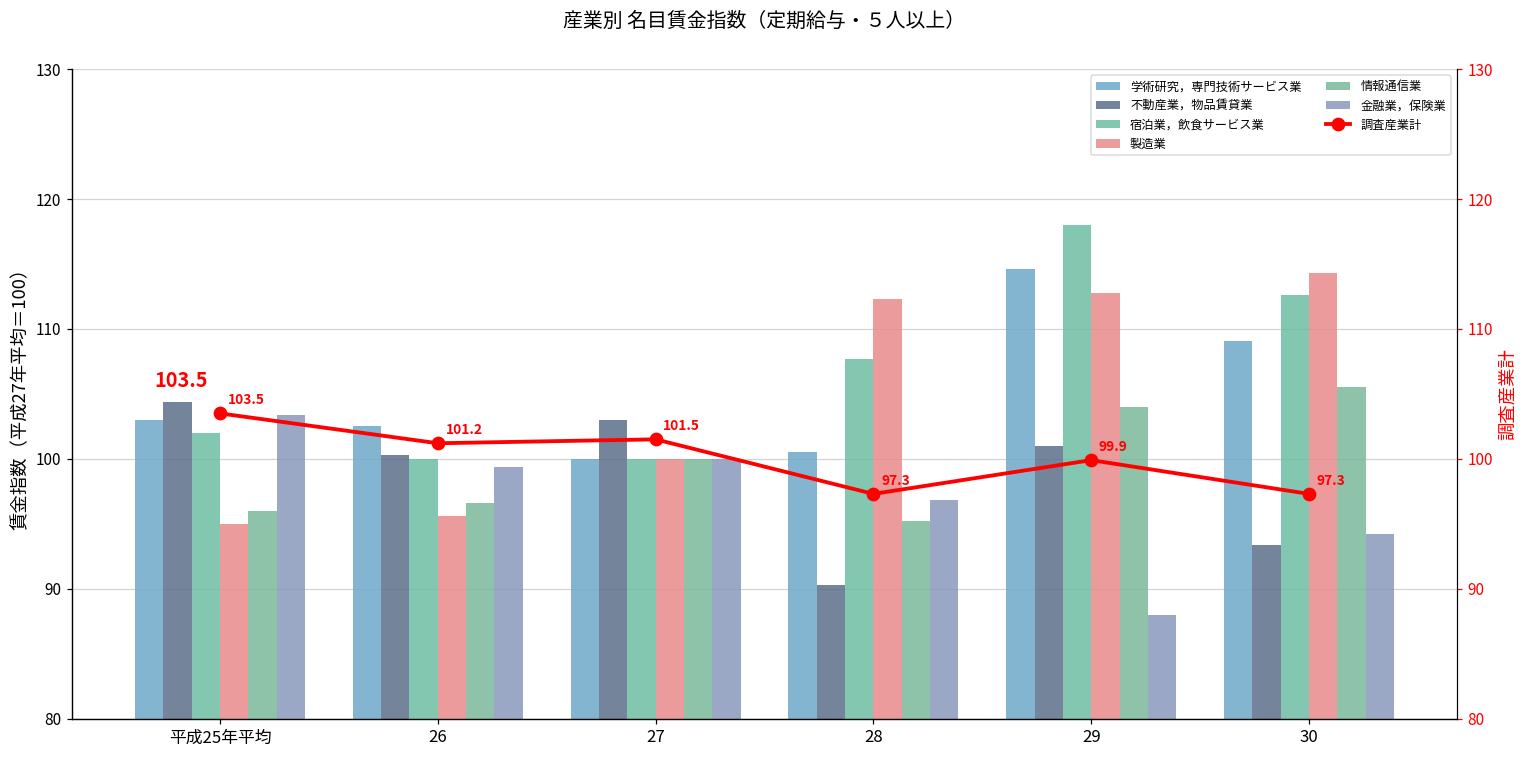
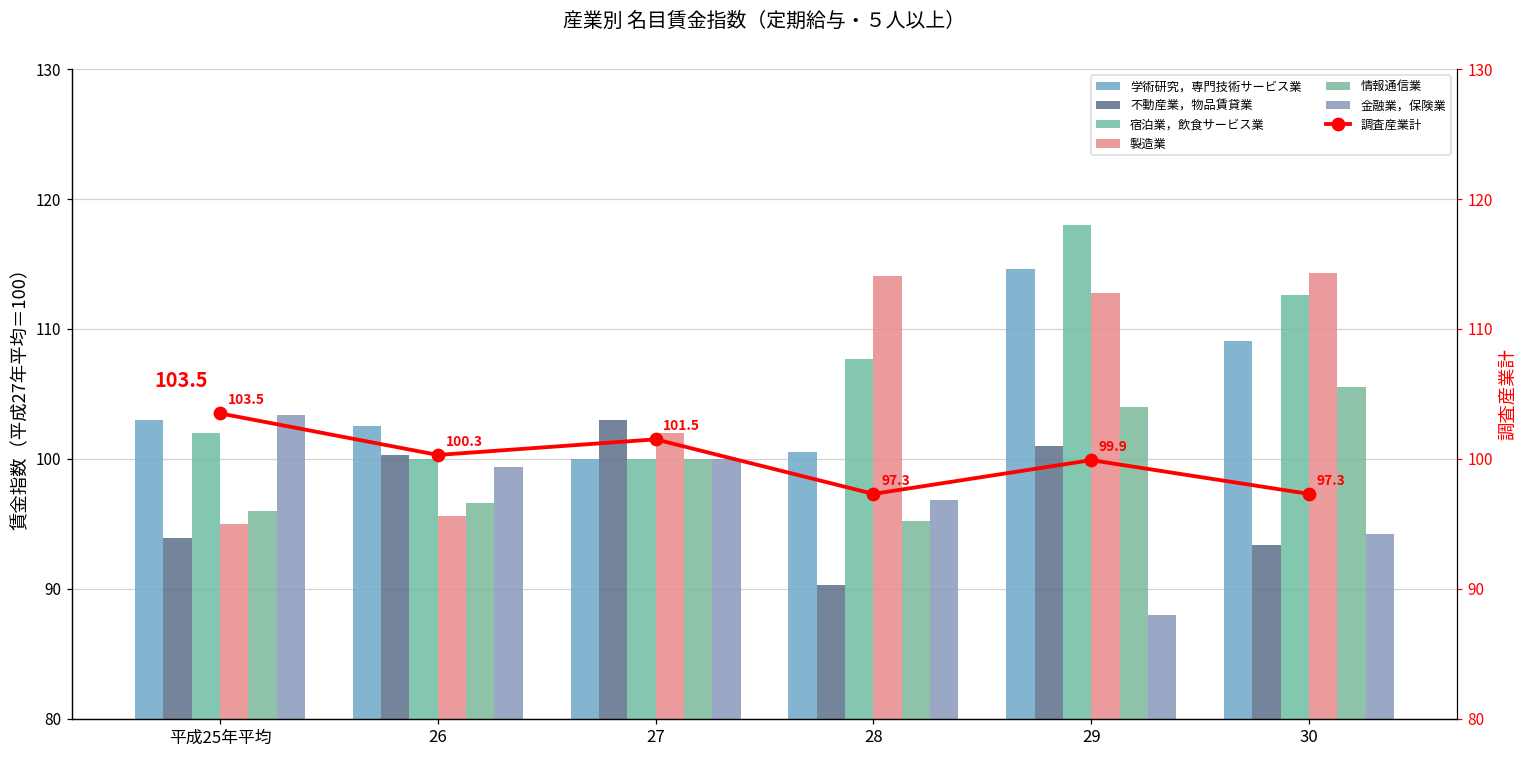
  {
    "不動産業，物品賃貸業": {
-     "平成25年平均": 104.4,
+     "平成25年平均": 93.9,
      "26": 100.3,
      "27": 103.0,
      "28": 90.3,
      "29": 101.0,
      "30": 93.4
    },
    "製造業": {
      "平成25年平均": 95.0,
      "26": 95.6,
-     "27": 100,
-     "28": 112.3
+     "27": 102,
+     "28": 114.1
    },
    "調査産業計": {
      "平成25年平均": 103.5,
-     "26": 101.2,
+     "26": 100.3,
      "27": 101.5,
      "28": 97.3,
      "29": 99.9,
      "30": 97.3
    }
  }
